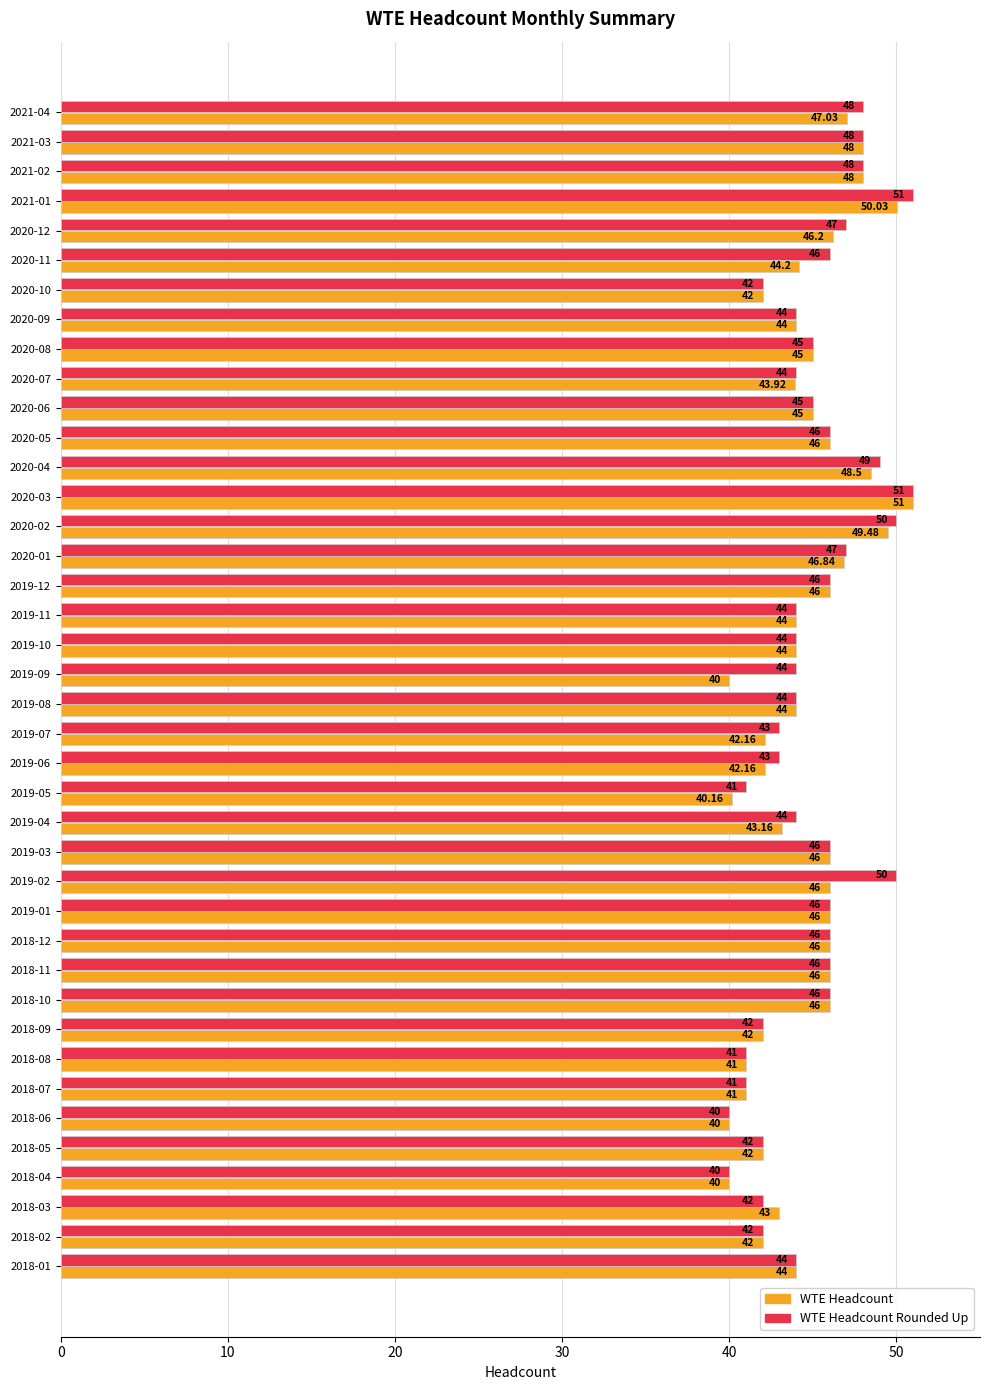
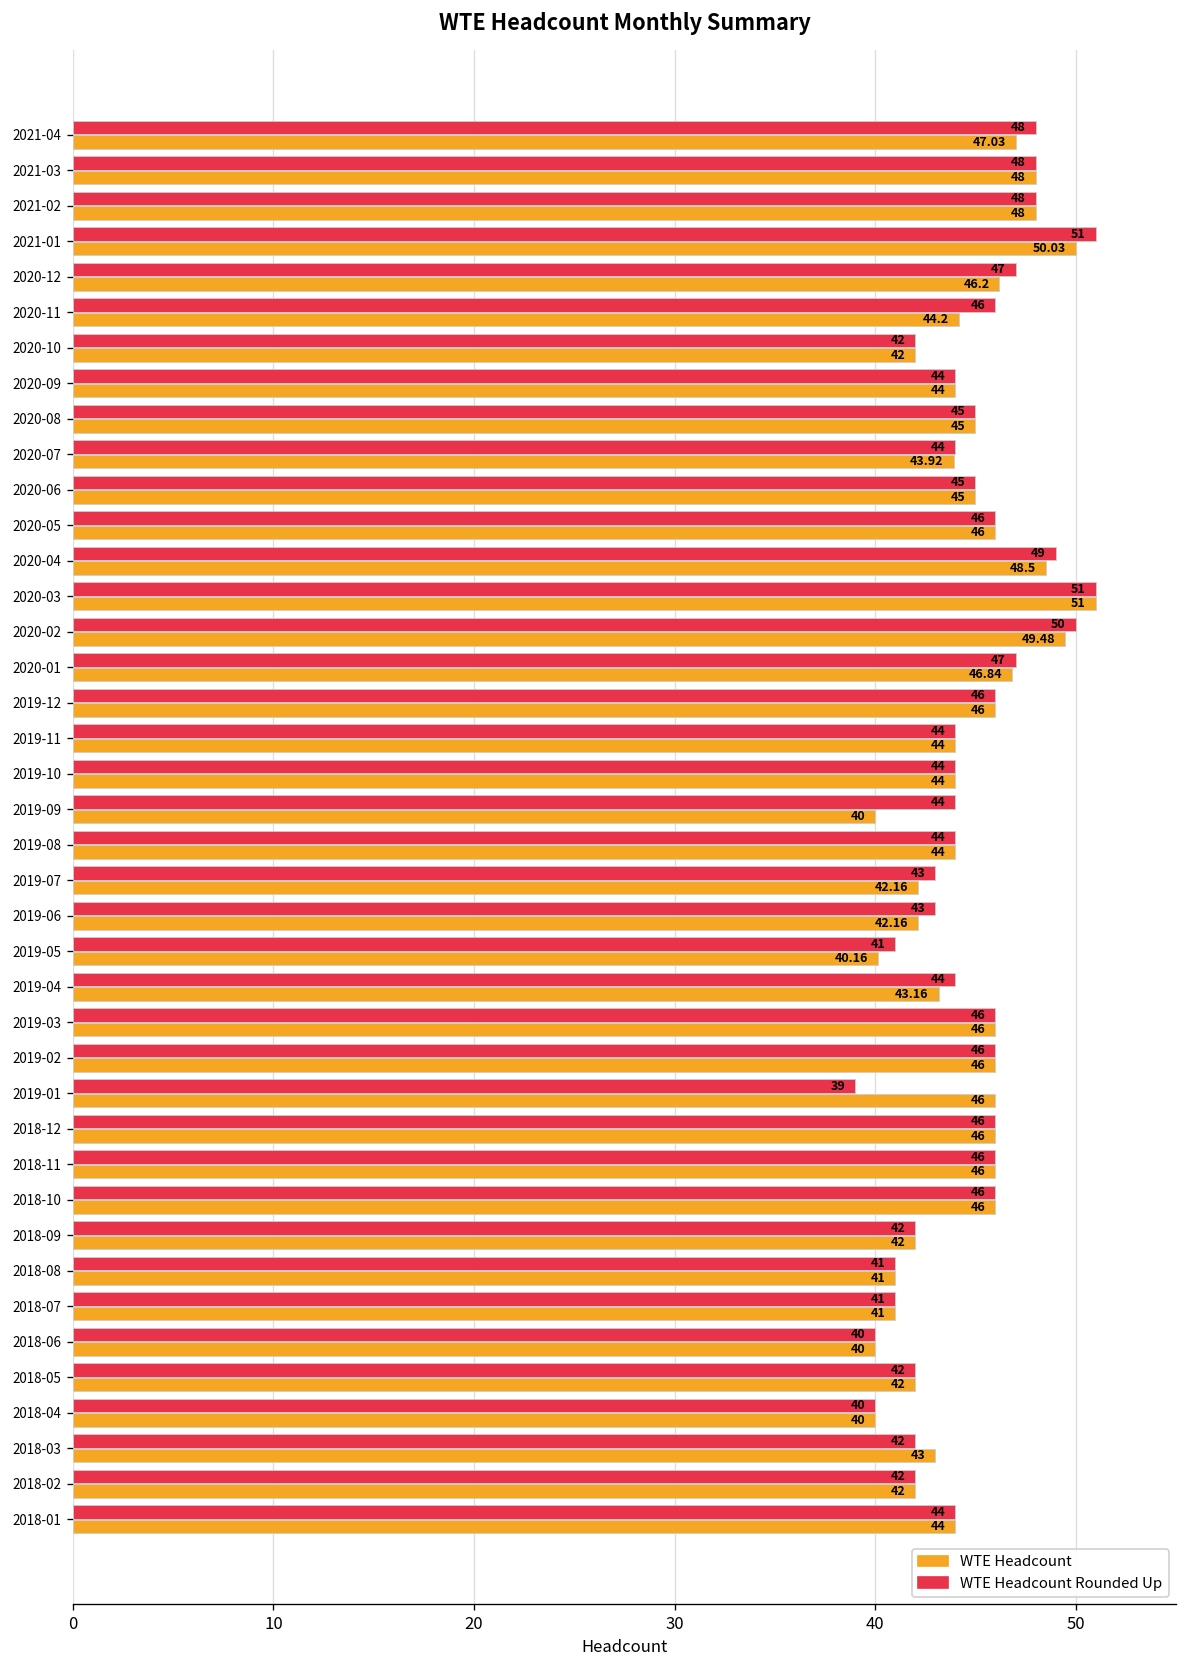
  {
    "WTE Headcount": {
      "2021-04": 47.03,
      "2021-03": 48,
      "2021-02": 48,
      "2021-01": 50.03,
      "2020-12": 46.2,
      "2020-11": 44.2,
      "2020-10": 42,
      "2020-09": 44,
      "2020-08": 45,
      "2020-07": 43.92,
      "2020-06": 45,
      "2020-05": 46,
      "2020-04": 48.5,
      "2020-03": 51,
      "2020-02": 49.48,
      "2020-01": 46.84,
      "2019-12": 46,
      "2019-11": 44,
      "2019-10": 44,
      "2019-09": 40,
      "2019-08": 44,
      "2019-07": 42.16,
      "2019-06": 42.16,
      "2019-05": 40.16,
      "2019-04": 43.16,
      "2019-03": 46,
      "2019-02": 46,
      "2019-01": 46,
      "2018-12": 46,
      "2018-11": 46,
      "2018-10": 46,
      "2018-09": 42,
      "2018-08": 41,
      "2018-07": 41,
      "2018-06": 40,
      "2018-05": 42,
      "2018-04": 40,
      "2018-03": 43,
      "2018-02": 42,
      "2018-01": 44
    },
    "WTE Headcount Rounded Up": {
      "2021-04": 48,
      "2021-03": 48,
      "2021-02": 48,
      "2021-01": 51,
      "2020-12": 47,
      "2020-11": 46,
      "2020-10": 42,
      "2020-09": 44,
      "2020-08": 45,
      "2020-07": 44,
      "2020-06": 45,
      "2020-05": 46,
      "2020-04": 49,
      "2020-03": 51,
      "2020-02": 50,
      "2020-01": 47,
      "2019-12": 46,
      "2019-11": 44,
      "2019-10": 44,
      "2019-09": 44,
      "2019-08": 44,
      "2019-07": 43,
      "2019-06": 43,
      "2019-05": 41,
      "2019-04": 44,
      "2019-03": 46,
-     "2019-02": 50,
-     "2019-01": 46,
+     "2019-02": 46,
+     "2019-01": 39,
      "2018-12": 46,
      "2018-11": 46,
      "2018-10": 46,
      "2018-09": 42,
      "2018-08": 41,
      "2018-07": 41,
      "2018-06": 40,
      "2018-05": 42,
      "2018-04": 40,
      "2018-03": 42,
      "2018-02": 42,
      "2018-01": 44
    }
  }
